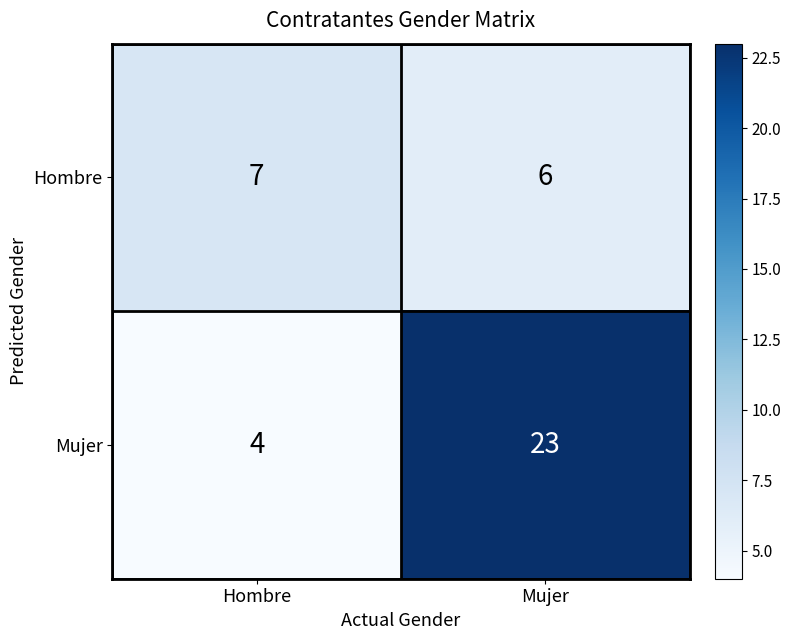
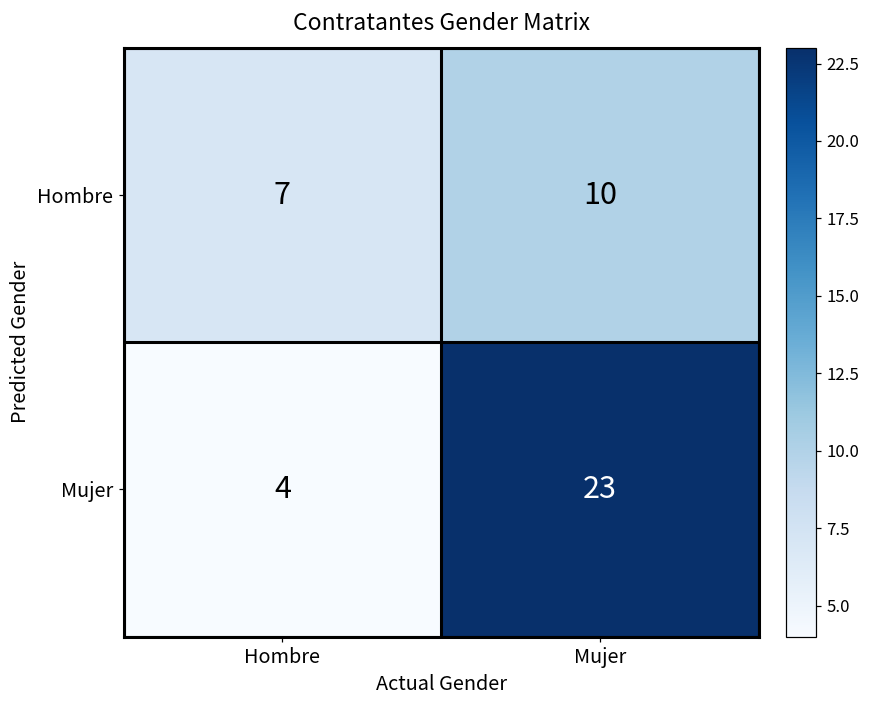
  {
    "Hombre": {
      "Hombre": 7,
-     "Mujer": 6
+     "Mujer": 10
    },
    "Mujer": {
      "Hombre": 4,
      "Mujer": 23
    }
  }
